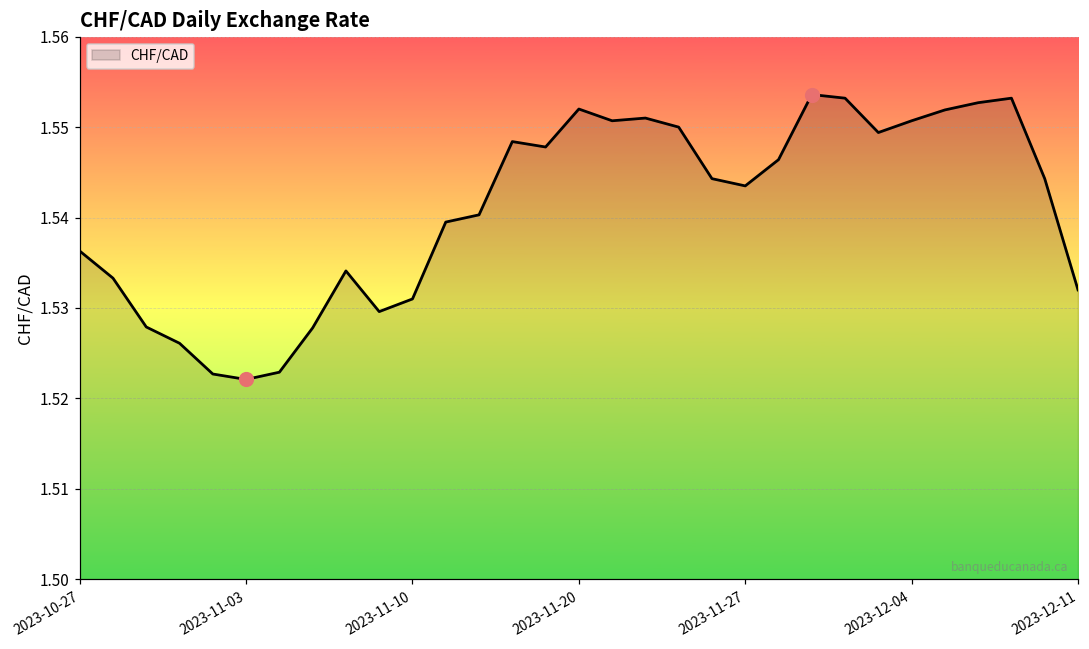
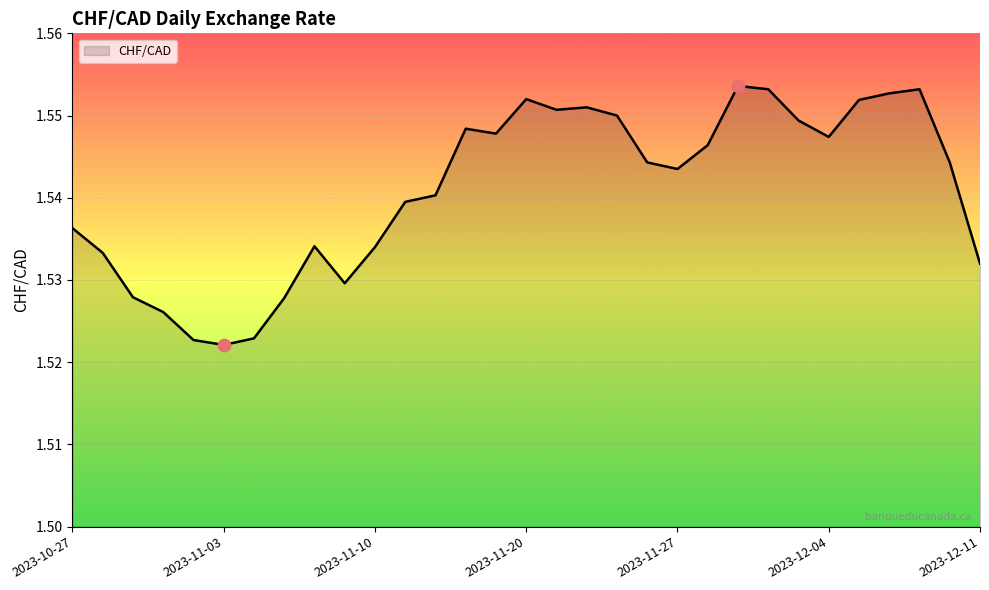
  {
    "CHF/CAD": {
      "2023-10-27": 1.536,
-     "2023-11-10": 1.531,
+     "2023-11-10": 1.534,
      "2023-11-20": 1.552,
      "2023-11-27": 1.544,
-     "2023-12-04": 1.551,
+     "2023-12-04": 1.547,
      "2023-12-11": 1.532
    }
  }
